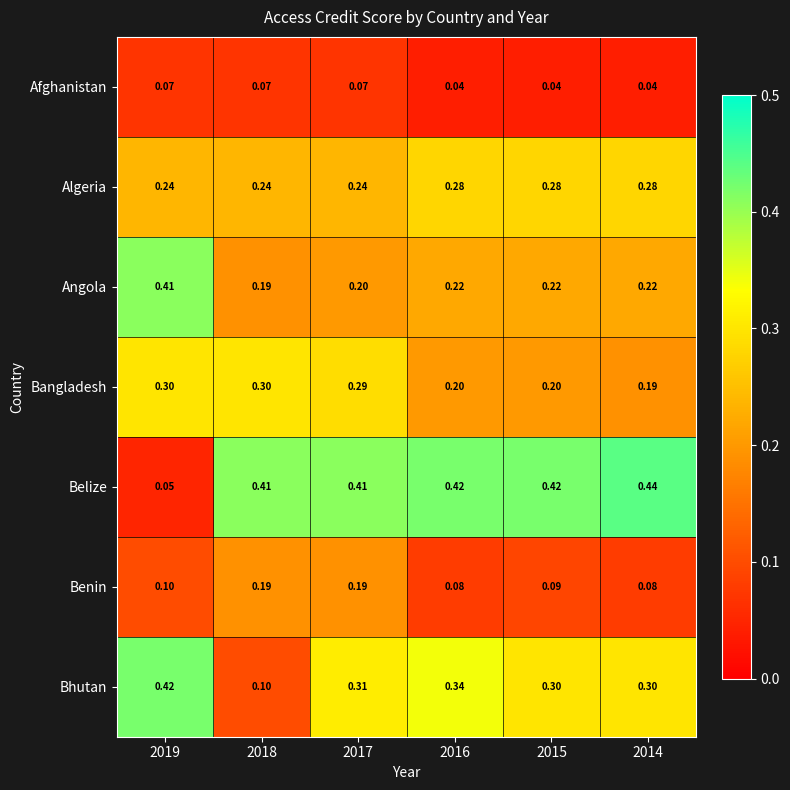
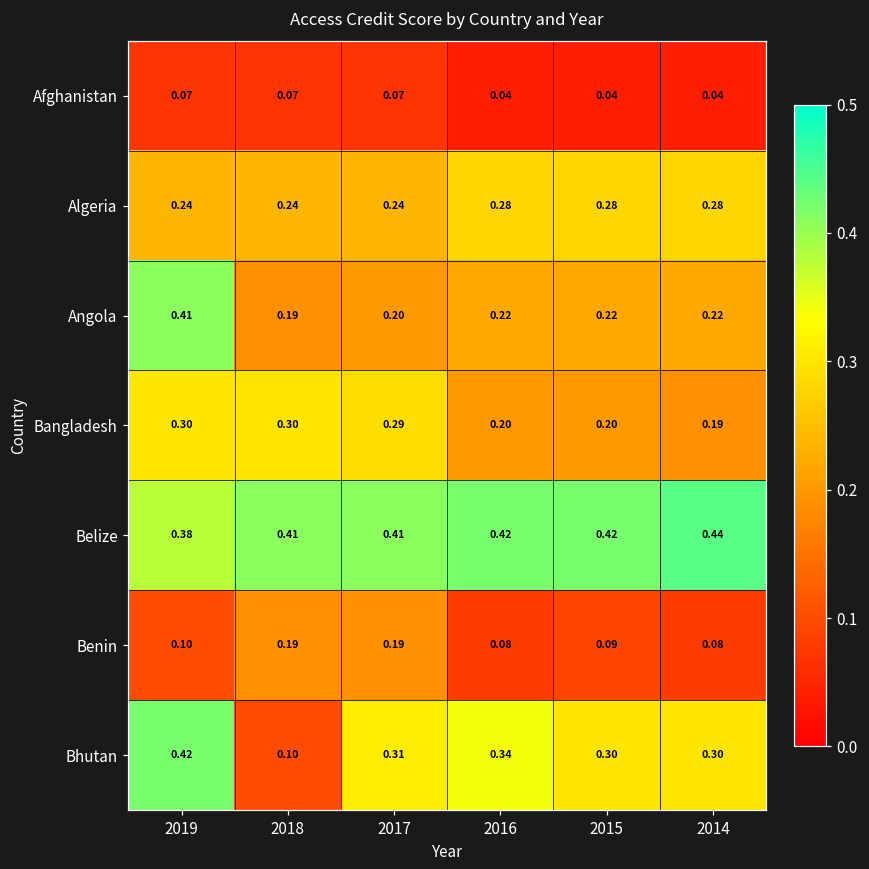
  {
    "Afghanistan": {
      "2019": 0.07,
      "2018": 0.07,
      "2017": 0.07,
      "2016": 0.04,
      "2015": 0.04,
      "2014": 0.04
    },
    "Algeria": {
      "2019": 0.24,
      "2018": 0.24,
      "2017": 0.24,
      "2016": 0.28,
      "2015": 0.28,
      "2014": 0.28
    },
    "Angola": {
      "2019": 0.41,
      "2018": 0.19,
      "2017": 0.20,
      "2016": 0.22,
      "2015": 0.22,
      "2014": 0.22
    },
    "Bangladesh": {
      "2019": 0.30,
      "2018": 0.30,
      "2017": 0.29,
      "2016": 0.20,
      "2015": 0.20,
      "2014": 0.19
    },
    "Belize": {
-     "2019": 0.05,
+     "2019": 0.38,
      "2018": 0.41,
      "2017": 0.41,
      "2016": 0.42,
      "2015": 0.42,
      "2014": 0.44
    },
    "Benin": {
      "2019": 0.10,
      "2018": 0.19,
      "2017": 0.19,
      "2016": 0.08,
      "2015": 0.09,
      "2014": 0.08
    },
    "Bhutan": {
      "2019": 0.42,
      "2018": 0.10,
      "2017": 0.31,
      "2016": 0.34,
      "2015": 0.30,
      "2014": 0.30
    }
  }
